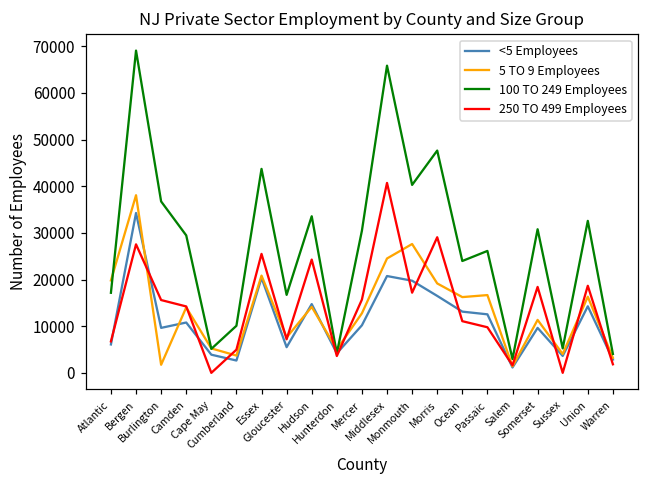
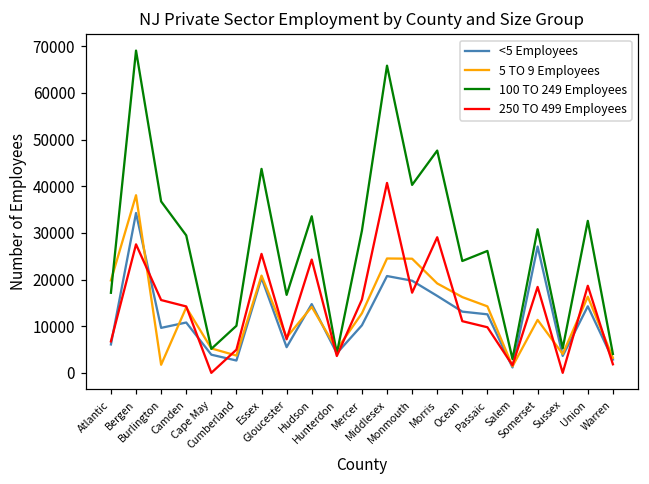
  {
    "<5 Employees": {
      "Atlantic": 6000,
      "Bergen": 34000,
      "Burlington": 10000,
      "Camden": 11000,
      "Cape May": 4000,
      "Cumberland": 3000,
      "Gloucester": 6000,
      "Hudson": 15000,
      "Mercer": 10000,
      "Middlesex": 21000,
      "Monmouth": 20000,
      "Morris": 16000,
      "Ocean": 13000,
      "Passaic": 13000,
-     "Somerset": 10000,
+     "Somerset": 27000,
      "Union": 14000
    },
    "5 TO 9 Employees": {
      "Atlantic": 20000,
      "Bergen": 38000,
      "Burlington": 2000,
      "Cumberland": 4000,
      "Hudson": 14000,
      "Hunterdon": 5000,
      "Mercer": 13000,
      "Middlesex": 25000,
-     "Monmouth": 28000,
+     "Monmouth": 24000,
      "Morris": 19000,
      "Ocean": 16000,
-     "Passaic": 17000,
+     "Passaic": 14000,
      "Somerset": 11000,
      "Union": 16000
    },
    "100 TO 249 Employees": {
      "Atlantic": 17000,
      "Bergen": 69000,
      "Burlington": 37000,
      "Camden": 29000,
      "Cumberland": 10000,
      "Essex": 44000,
      "Gloucester": 17000,
      "Hudson": 34000,
      "Mercer": 30000,
      "Middlesex": 66000,
      "Monmouth": 40000,
      "Morris": 48000,
      "Ocean": 24000,
      "Passaic": 26000,
      "Salem": 3000,
      "Somerset": 31000,
      "Sussex": 5000,
      "Union": 33000,
      "Warren": 4000
    },
    "250 TO 499 Employees": {
      "Atlantic": 7000,
      "Bergen": 28000,
      "Burlington": 16000,
      "Cape May": 0,
      "Cumberland": 5000,
      "Essex": 25000,
      "Hudson": 24000,
      "Mercer": 16000,
      "Middlesex": 41000,
      "Monmouth": 17000,
      "Morris": 29000,
      "Ocean": 11000,
      "Passaic": 10000,
      "Somerset": 18000,
      "Sussex": 0,
      "Union": 19000,
      "Warren": 2000
    }
  }
